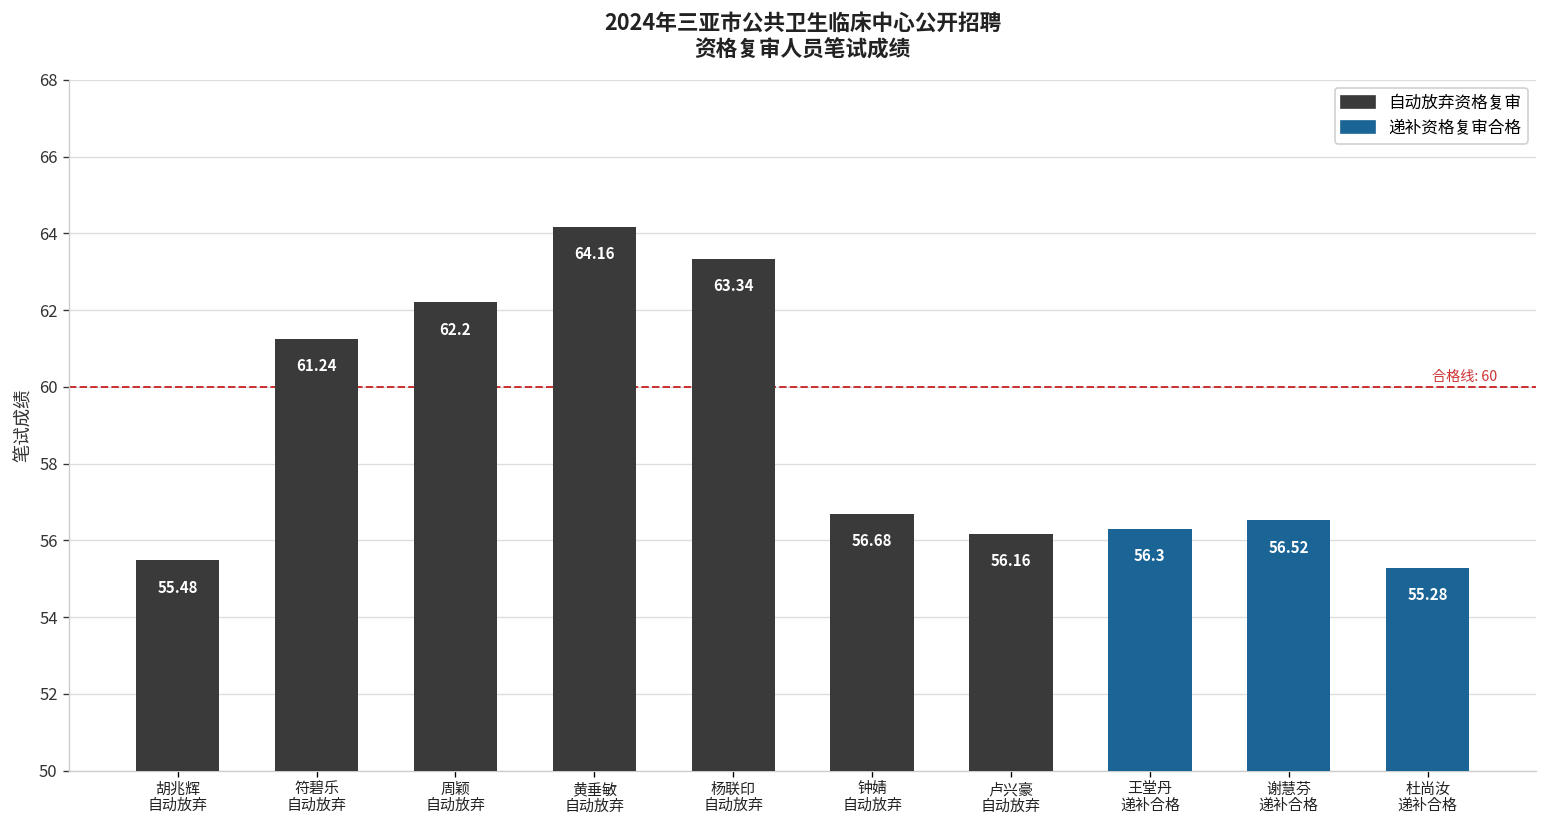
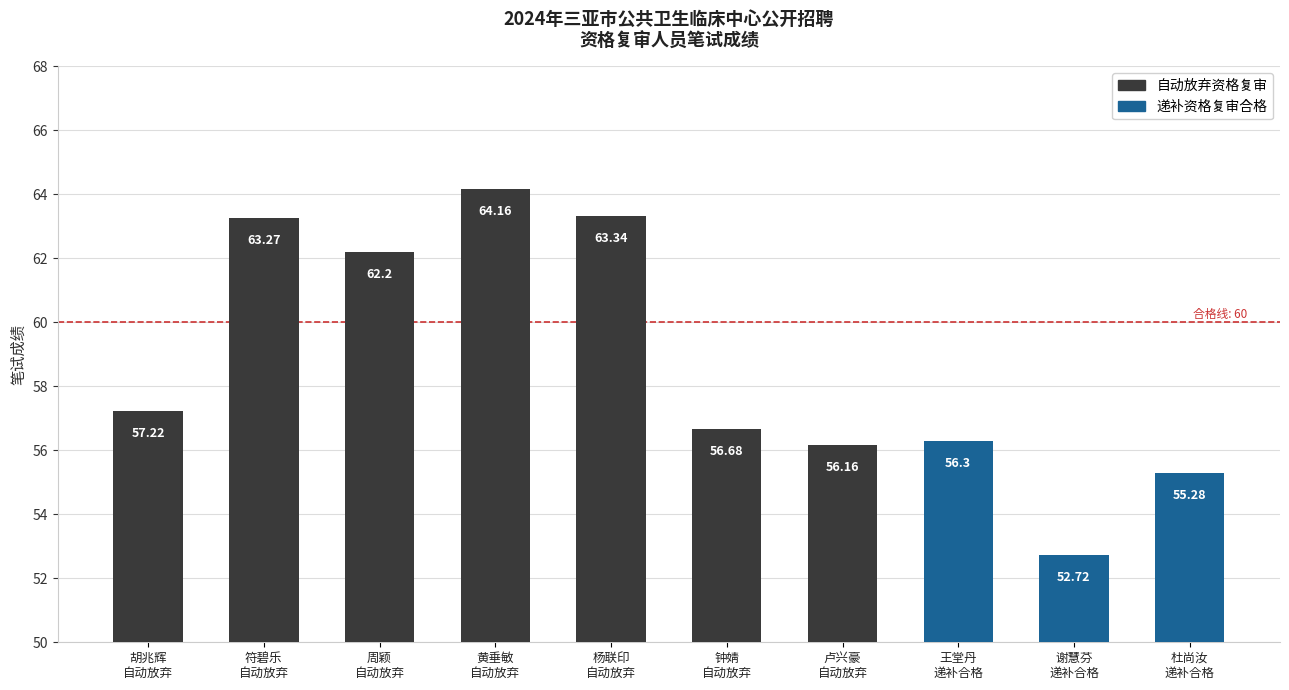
  {
-   "胡兆辉 自动放弃": 55.48,
-   "符碧乐 自动放弃": 61.24,
+   "胡兆辉 自动放弃": 57.22,
+   "符碧乐 自动放弃": 63.27,
    "周颖 自动放弃": 62.2,
    "黄垂敏 自动放弃": 64.16,
    "杨联印 自动放弃": 63.34,
    "钟婧 自动放弃": 56.68,
    "卢兴豪 自动放弃": 56.16,
    "王堂丹 递补合格": 56.3,
-   "谢慧芬 递补合格": 56.52,
+   "谢慧芬 递补合格": 52.72,
    "杜尚汝 递补合格": 55.28
  }
